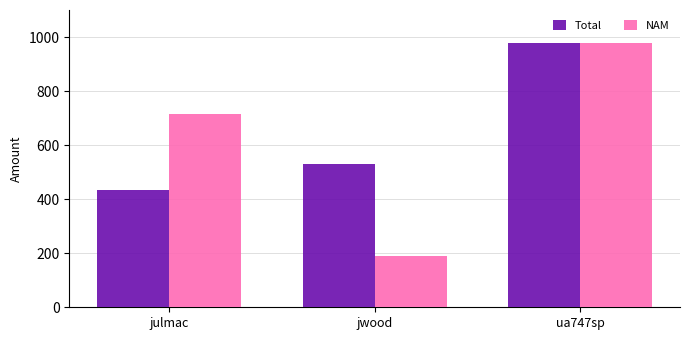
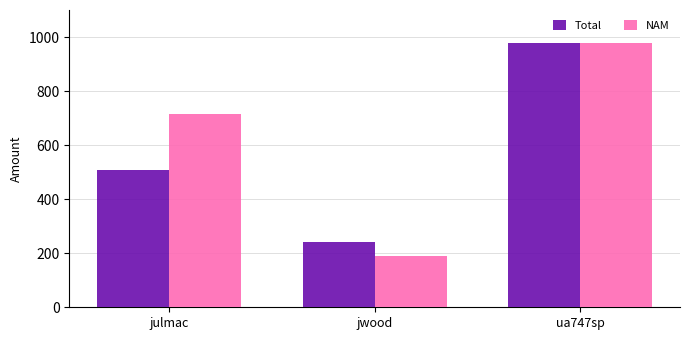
  {
    "Total": {
-     "julmac": 430,
-     "jwood": 530,
+     "julmac": 510,
+     "jwood": 240,
      "ua747sp": 980
    },
    "NAM": {
      "julmac": 720,
      "jwood": 190,
      "ua747sp": 980
    }
  }
